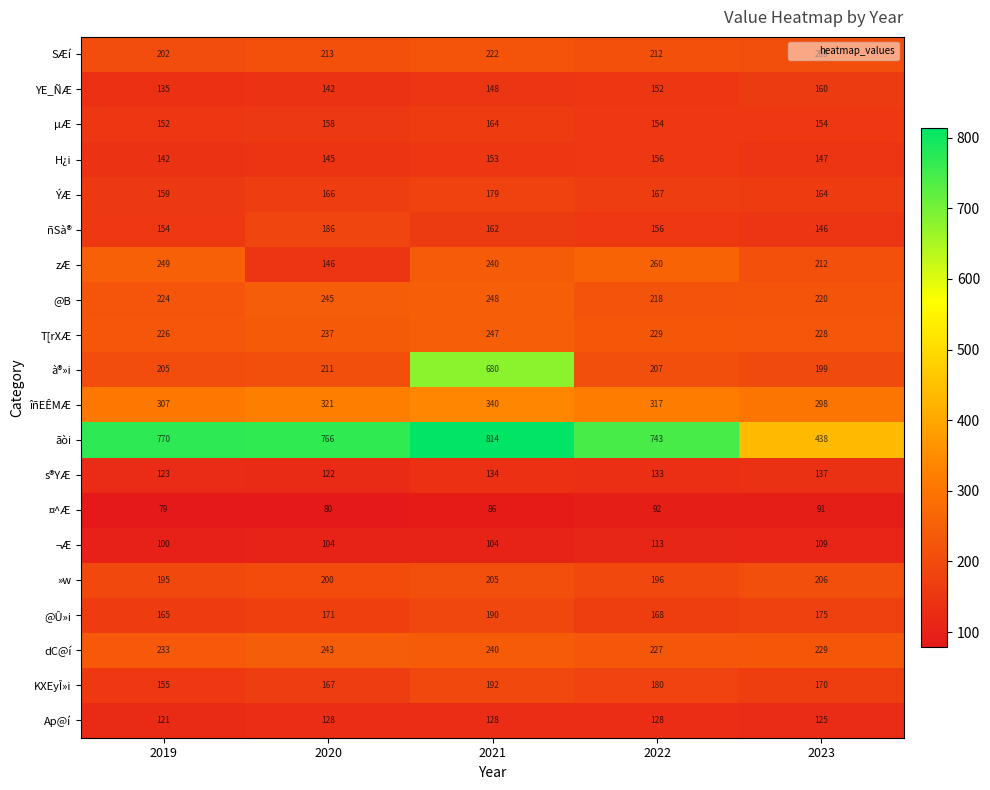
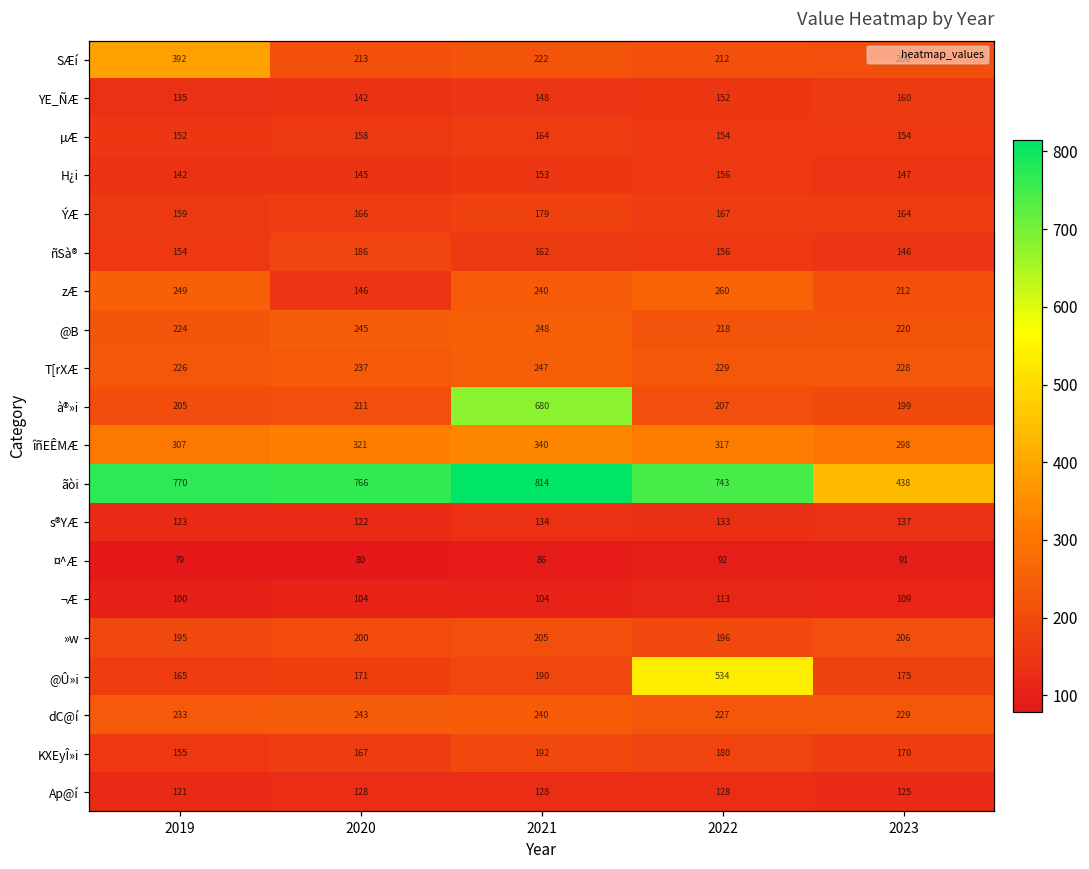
  {
    "SÆí": {
-     "2019": 202,
+     "2019": 392,
      "2020": 213,
      "2021": 222,
      "2022": 212
    },
    "YE_ÑÆ": {
      "2019": 135,
      "2020": 142,
      "2021": 148,
      "2022": 152,
      "2023": 160
    },
    "µÆ": {
      "2019": 152,
      "2020": 158,
      "2021": 164,
      "2022": 154,
      "2023": 154
    },
    "H¿i": {
      "2019": 142,
      "2020": 145,
      "2021": 153,
      "2022": 156,
      "2023": 147
    },
    "ÝÆ": {
      "2019": 159,
      "2020": 166,
      "2021": 179,
      "2022": 167,
      "2023": 164
    },
    "ñSà®": {
      "2019": 154,
      "2020": 186,
      "2021": 162,
      "2022": 156,
      "2023": 146
    },
    "zÆ": {
      "2019": 249,
      "2020": 146,
      "2021": 240,
      "2022": 260,
      "2023": 212
    },
    "@B": {
      "2019": 224,
      "2020": 245,
      "2021": 248,
      "2022": 218,
      "2023": 220
    },
    "T[rXÆ": {
      "2019": 226,
      "2020": 237,
      "2021": 247,
      "2022": 229,
      "2023": 228
    },
    "à®»i": {
      "2019": 205,
      "2020": 211,
      "2021": 680,
      "2022": 207,
      "2023": 199
    },
    "îñEÊMÆ": {
      "2019": 307,
      "2020": 321,
      "2021": 340,
      "2022": 317,
      "2023": 298
    },
    "ãòi": {
      "2019": 770,
      "2020": 766,
      "2021": 814,
      "2022": 743,
      "2023": 438
    },
    "s®YÆ": {
      "2019": 123,
      "2020": 122,
      "2021": 134,
      "2022": 133,
      "2023": 137
    },
    "¤^Æ": {
      "2019": 79,
      "2020": 80,
      "2021": 86,
      "2022": 92,
      "2023": 91
    },
    "¬Æ": {
      "2019": 100,
      "2020": 104,
      "2021": 104,
      "2022": 113,
      "2023": 109
    },
    "»w": {
      "2019": 195,
      "2020": 200,
      "2021": 205,
      "2022": 196,
      "2023": 206
    },
    "@Û»i": {
      "2019": 165,
      "2020": 171,
      "2021": 190,
-     "2022": 168,
+     "2022": 534,
      "2023": 175
    },
    "dC@í": {
      "2019": 233,
      "2020": 243,
      "2021": 240,
      "2022": 227,
      "2023": 229
    },
    "KXEyÎ»i": {
      "2019": 155,
      "2020": 167,
      "2021": 192,
      "2022": 180,
      "2023": 170
    },
    "Ap@í": {
      "2019": 121,
      "2020": 128,
      "2021": 128,
      "2022": 128,
      "2023": 125
    }
  }
